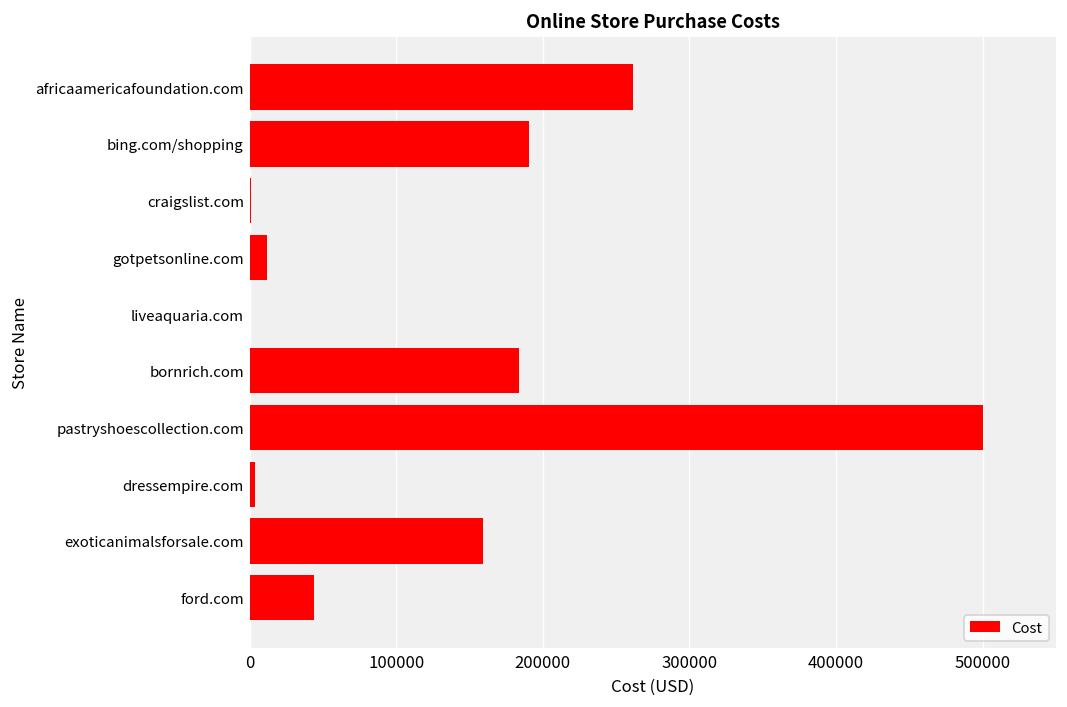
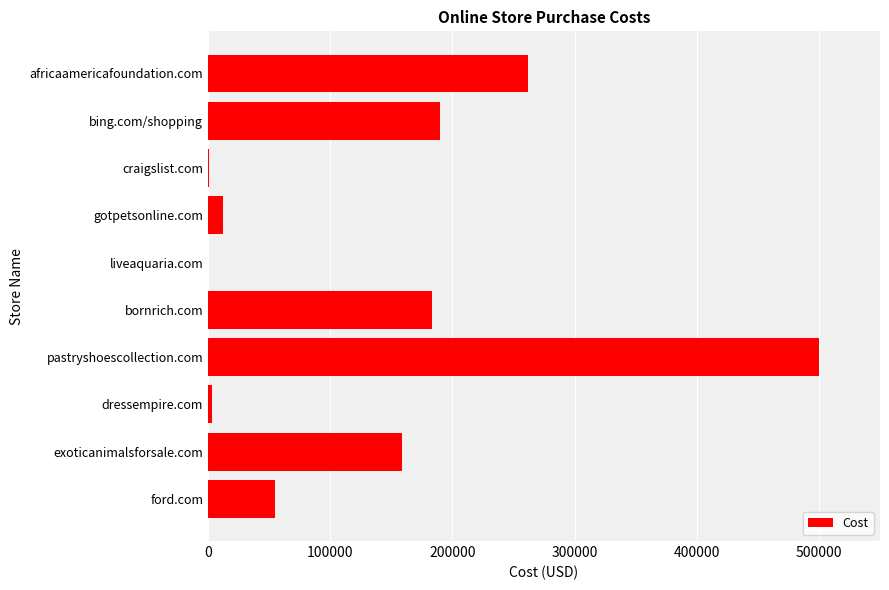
  {
    "africaamericafoundation.com": 262000,
    "bing.com/shopping": 190000,
    "gotpetsonline.com": 12000,
    "bornrich.com": 184000,
    "pastryshoescollection.com": 500000,
    "dressempire.com": 4000,
    "exoticanimalsforsale.com": 159000,
-   "ford.com": 44000
+   "ford.com": 55000
  }
